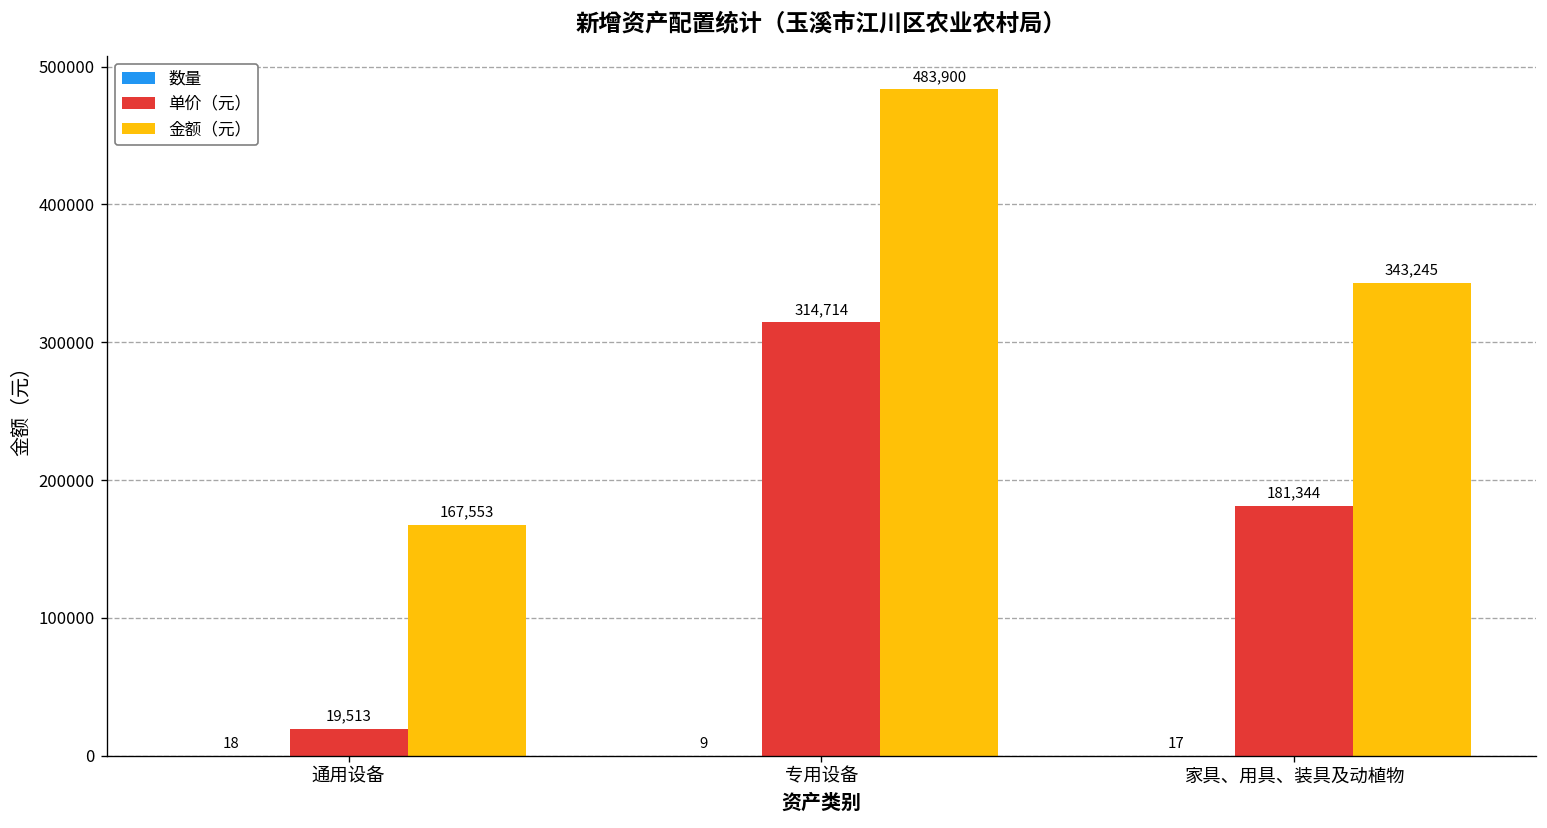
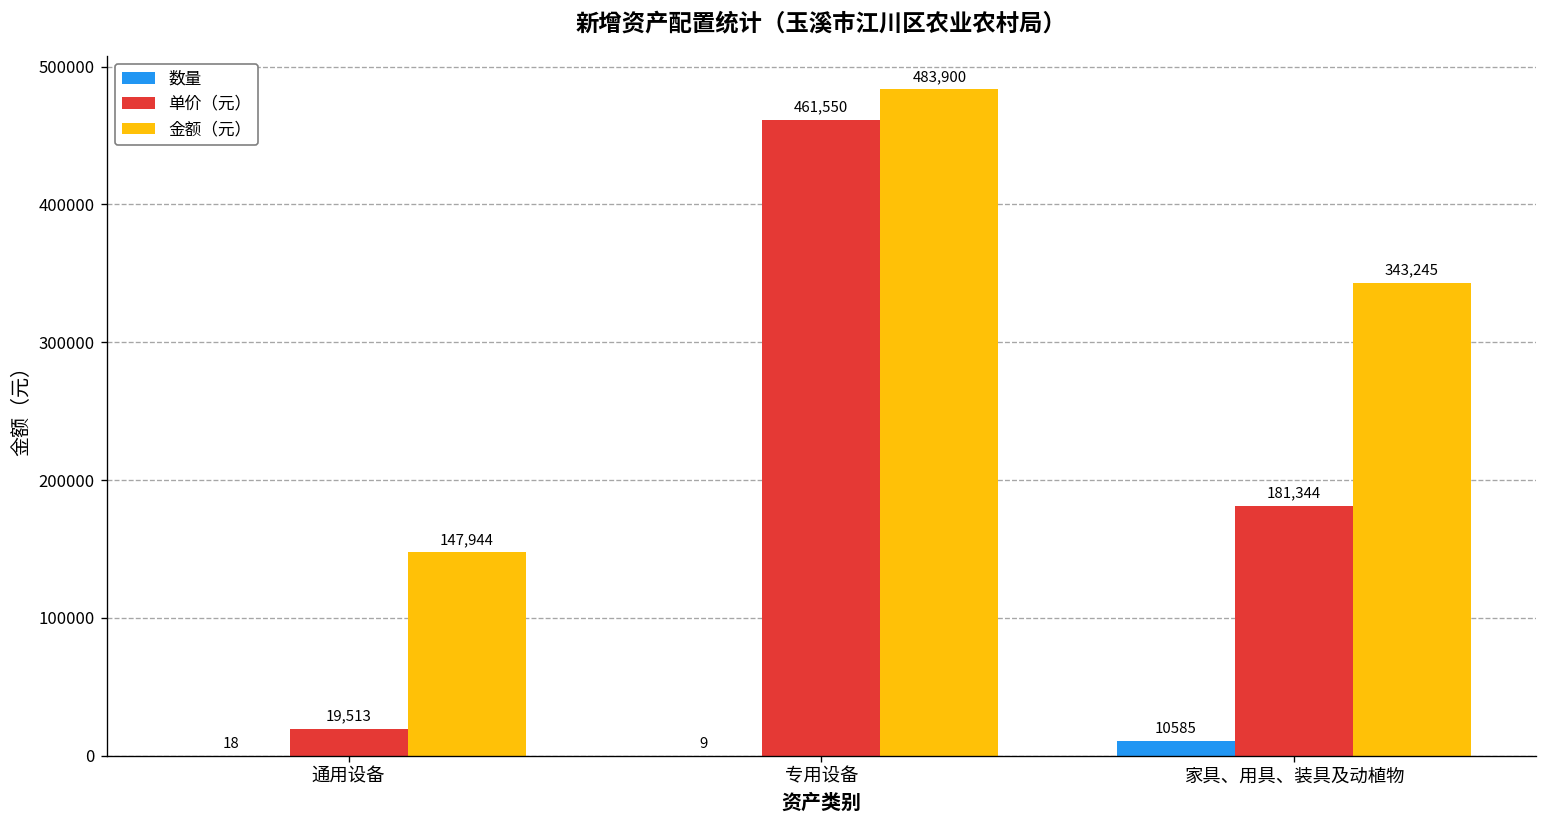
  {
    "数量": {
      "通用设备": "18",
      "专用设备": "9",
-     "家具、用具、装具及动植物": "17"
+     "家具、用具、装具及动植物": "10585"
    },
    "单价（元）": {
      "通用设备": "19,513",
-     "专用设备": "314,714",
+     "专用设备": "461,550",
      "家具、用具、装具及动植物": "181,344"
    },
    "金额（元）": {
-     "通用设备": "167,553",
+     "通用设备": "147,944",
      "专用设备": "483,900",
      "家具、用具、装具及动植物": "343,245"
    }
  }
